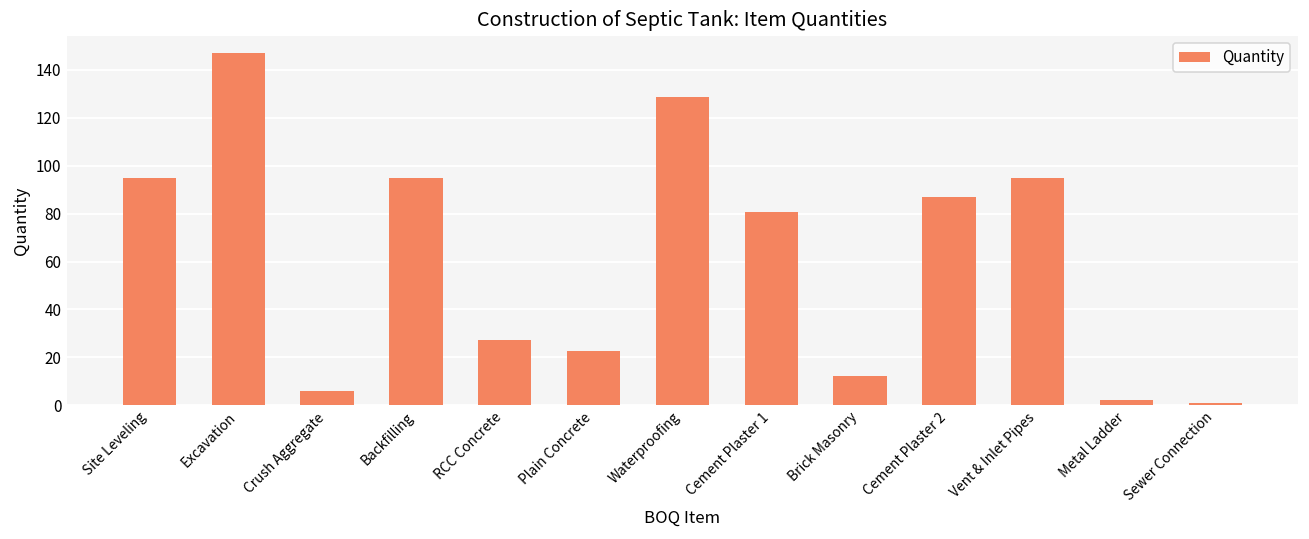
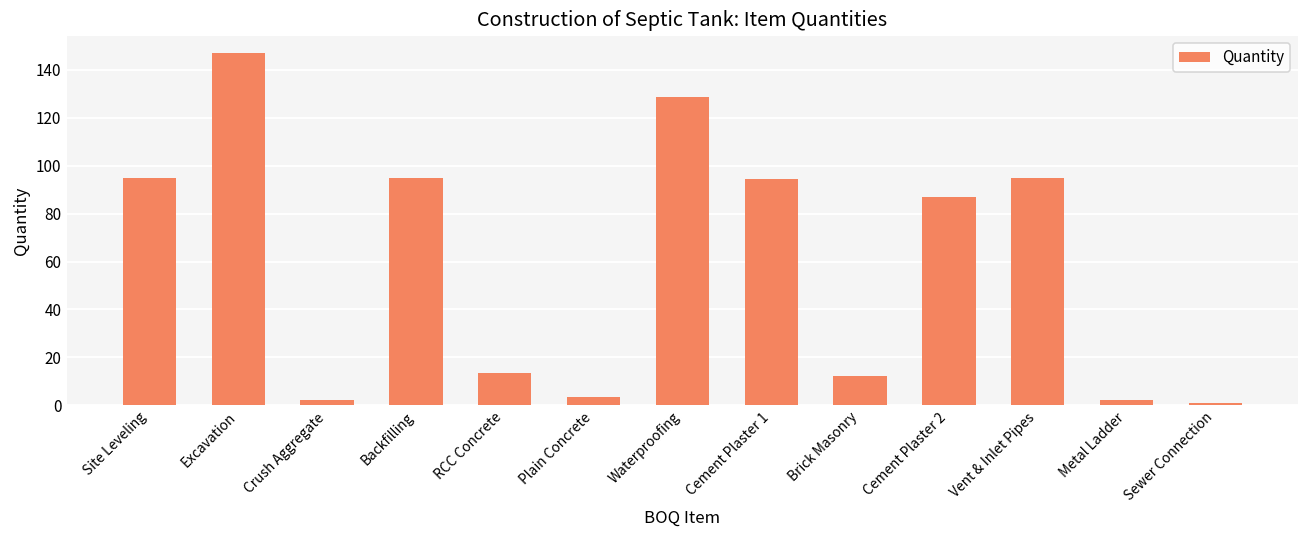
  {
    "Site Leveling": 95,
    "Excavation": 147,
-   "Crush Aggregate": 6,
+   "Crush Aggregate": 2,
    "Backfilling": 95,
-   "RCC Concrete": 27,
-   "Plain Concrete": 23,
+   "RCC Concrete": 14,
+   "Plain Concrete": 3,
    "Waterproofing": 129,
-   "Cement Plaster 1": 81,
+   "Cement Plaster 1": 95,
    "Brick Masonry": 12,
    "Cement Plaster 2": 87,
    "Vent & Inlet Pipes": 95,
    "Metal Ladder": 2
  }
